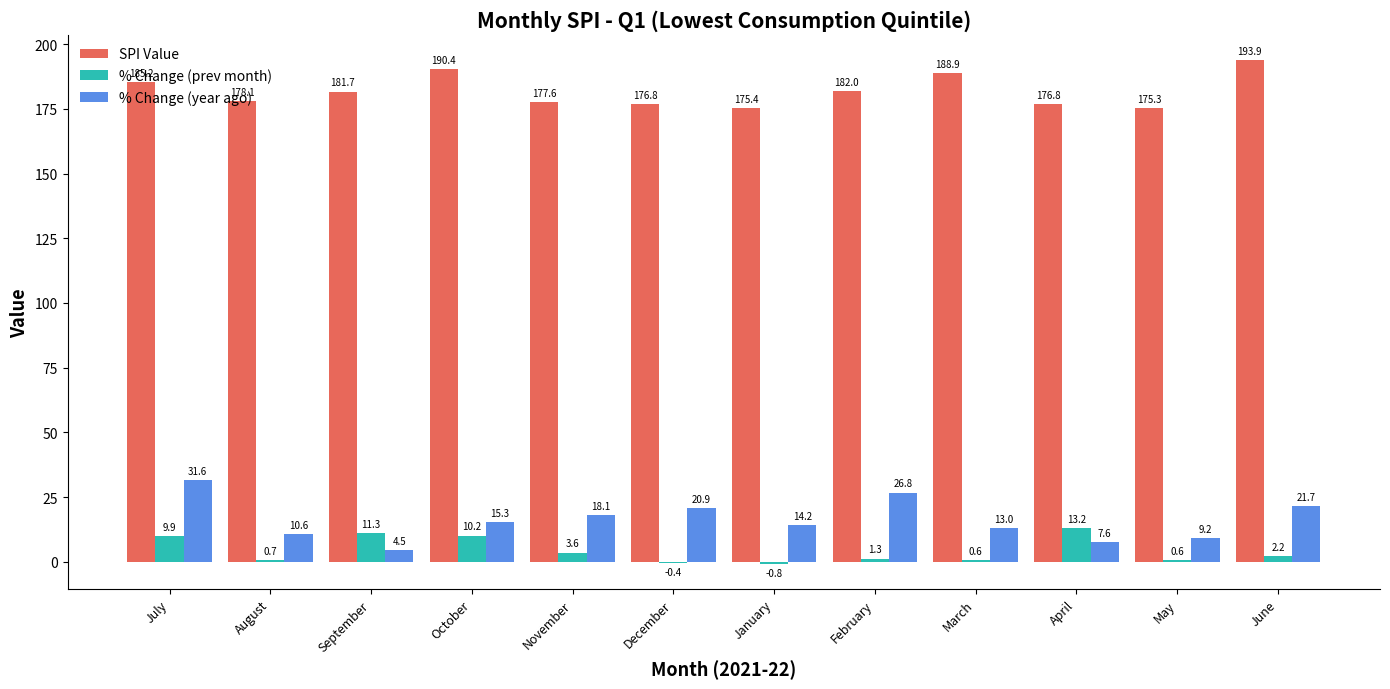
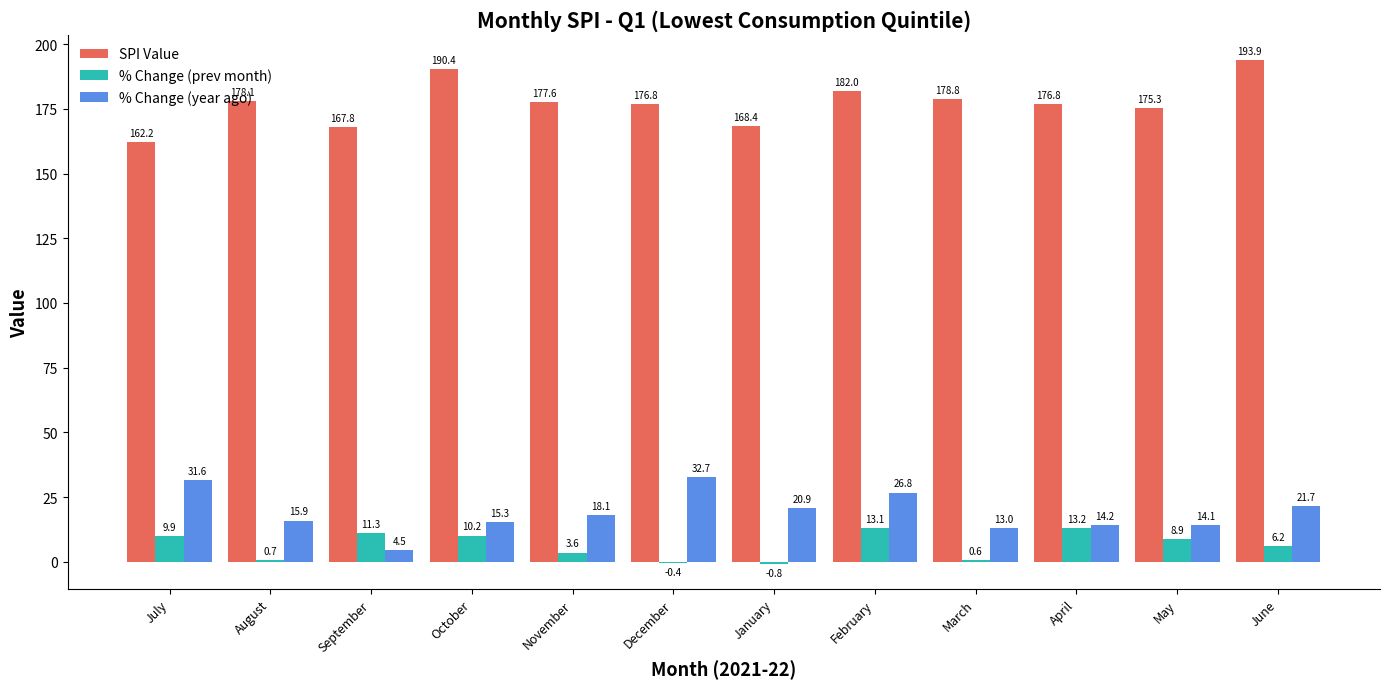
  {
    "SPI Value": {
-     "July": 185.2,
+     "July": 162.2,
      "August": 178.1,
-     "September": 181.7,
+     "September": 167.8,
      "October": 190.4,
      "November": 177.6,
      "December": 176.8,
-     "January": 175.4,
+     "January": 168.4,
      "February": 182.0,
-     "March": 188.9,
+     "March": 178.8,
      "April": 176.8,
      "May": 175.3,
      "June": 193.9
    },
    "% Change (prev month)": {
      "July": 9.9,
      "August": 0.7,
      "September": 11.3,
      "October": 10.2,
      "November": 3.6,
      "December": -0.4,
      "January": -0.8,
-     "February": 1.3,
+     "February": 13.1,
      "March": 0.6,
      "April": 13.2,
-     "May": 0.6,
-     "June": 2.2
+     "May": 8.9,
+     "June": 6.2
    },
    "% Change (year ago)": {
      "July": 31.6,
-     "August": 10.6,
+     "August": 15.9,
      "September": 4.5,
      "October": 15.3,
      "November": 18.1,
-     "December": 20.9,
-     "January": 14.2,
+     "December": 32.7,
+     "January": 20.9,
      "February": 26.8,
      "March": 13.0,
-     "April": 7.6,
-     "May": 9.2,
+     "April": 14.2,
+     "May": 14.1,
      "June": 21.7
    }
  }
